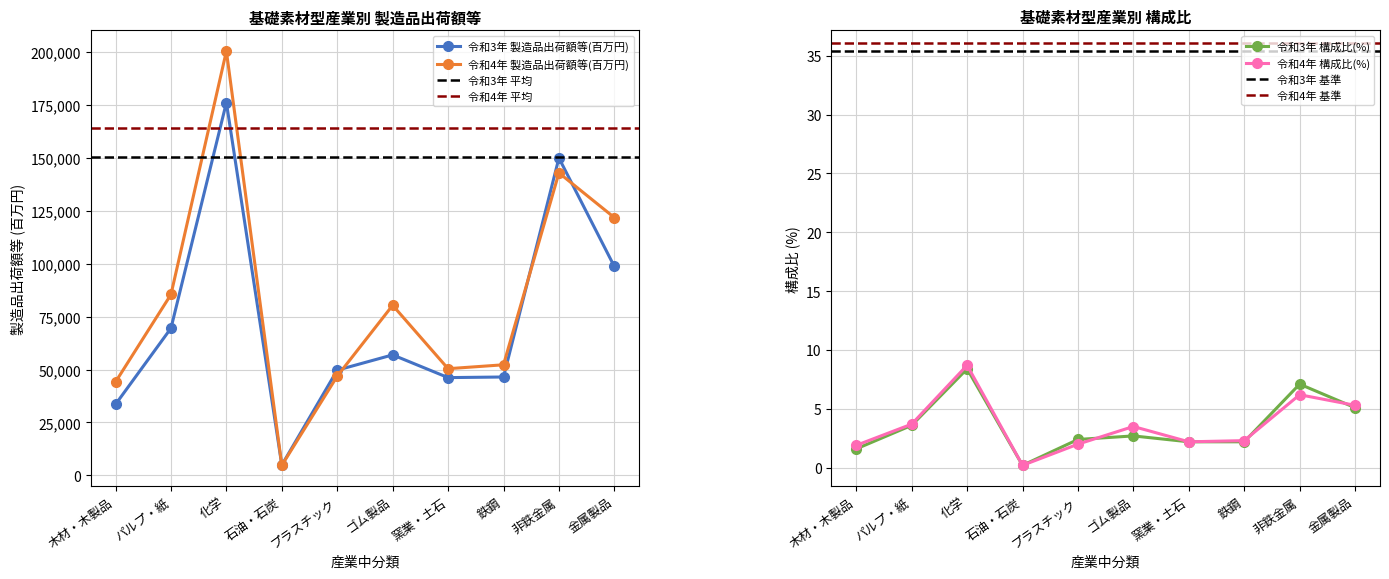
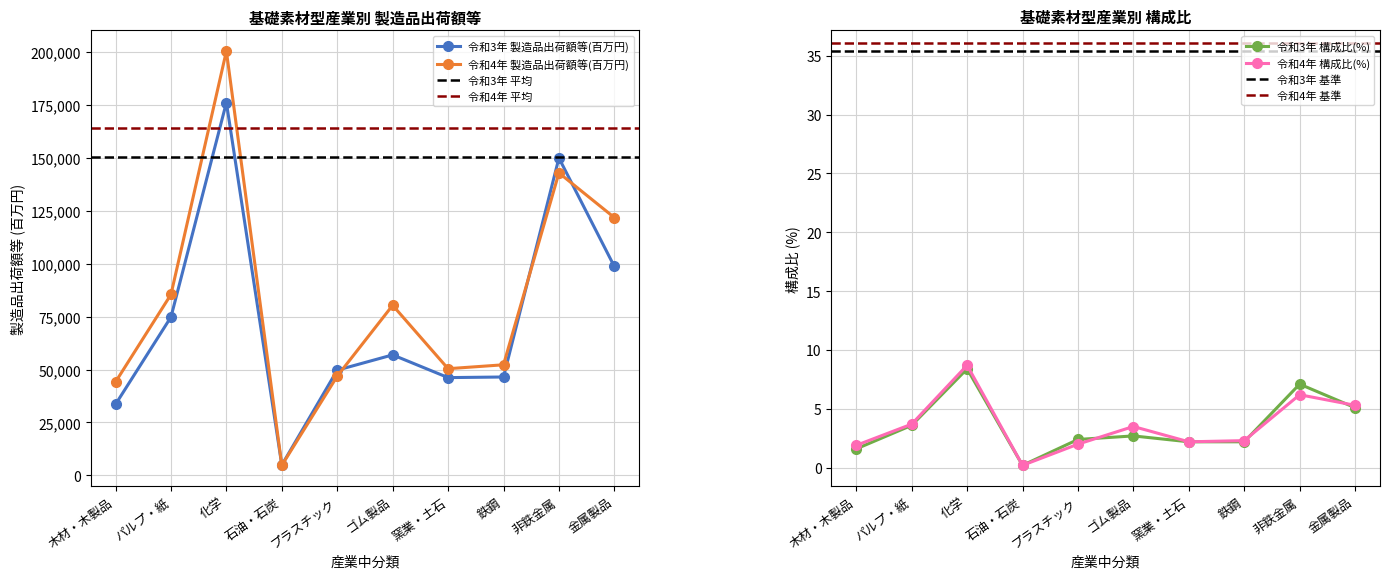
  {
    "基礎素材型産業別 製造品出荷額等": {
      "令和3年 製造品出荷額等(百万円)": {
        "木材・木製品": "34,000",
-       "パルプ・紙": "70,000",
+       "パルプ・紙": "75,000",
        "化学": "176,000",
        "プラスチック": "50,000",
        "ゴム製品": "57,000",
        "窯業・土石": "46,000",
        "鉄鋼": "46,000",
        "非鉄金属": "150,000",
        "金属製品": "99,000"
      },
      "令和4年 製造品出荷額等(百万円)": {
        "木材・木製品": "44,000",
        "パルプ・紙": "85,000",
        "化学": "200,000",
        "プラスチック": "47,000",
        "ゴム製品": "80,000",
        "窯業・土石": "50,000",
        "鉄鋼": "52,000",
        "非鉄金属": "143,000",
        "金属製品": "122,000"
      }
    },
    "基礎素材型産業別 構成比": {
      "令和3年 構成比(%)": {
        "木材・木製品": "1.6",
        "化学": "8.4",
        "プラスチック": "2.4",
        "ゴム製品": "2.7",
        "非鉄金属": "7.1"
      },
      "令和4年 構成比(%)": {
        "木材・木製品": "1.9",
        "化学": "8.7",
        "プラスチック": "2.0",
        "ゴム製品": "3.5",
        "非鉄金属": "6.2"
      }
    }
  }
